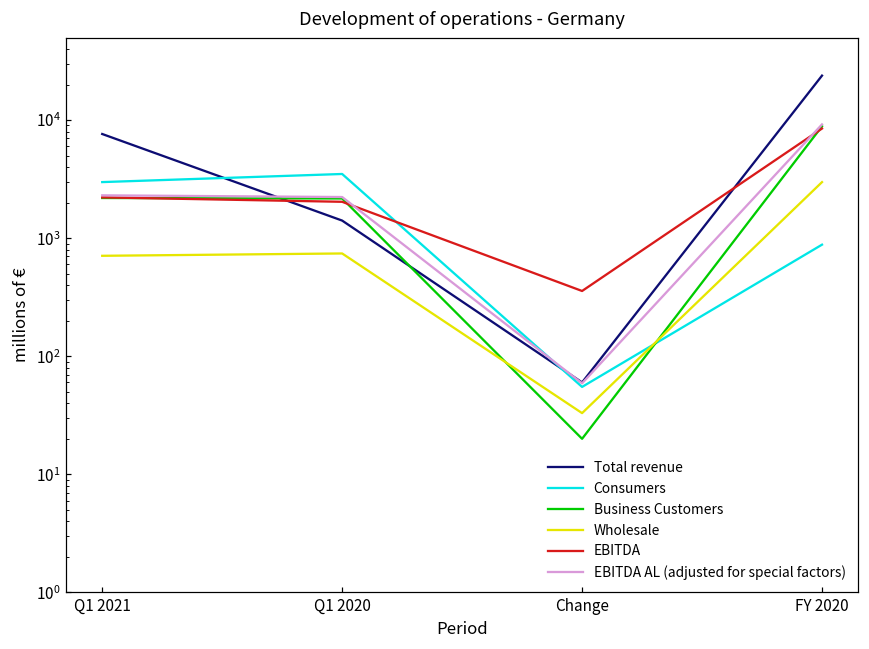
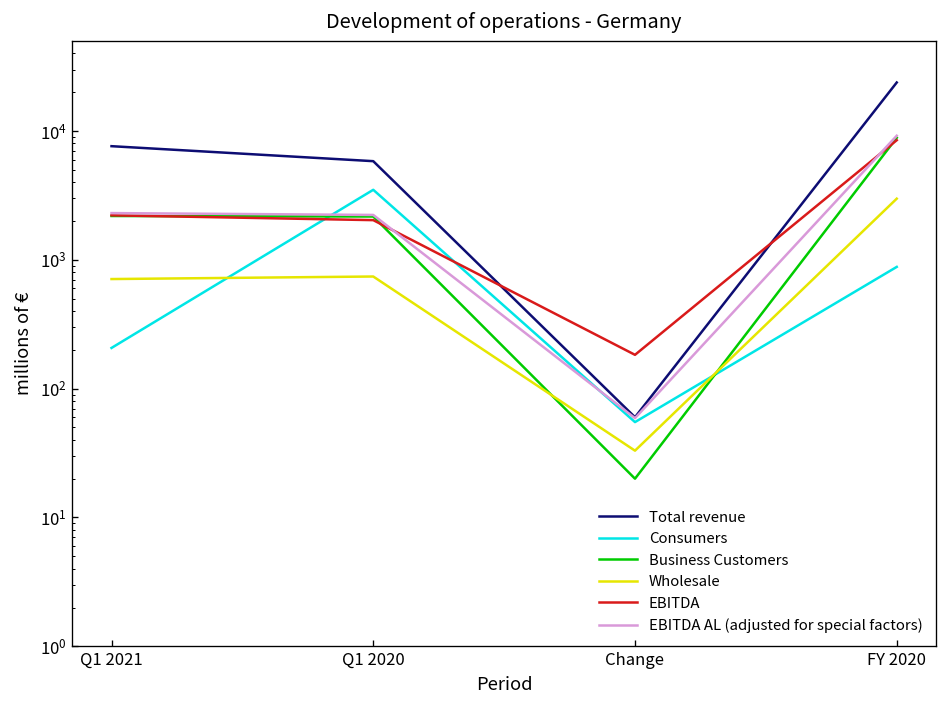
  {
    "Total revenue": {
      "Q1 2021": 8000,
-     "Q1 2020": 1400,
+     "Q1 2020": 6000,
      "FY 2020": 24000
    },
    "Consumers": {
-     "Q1 2021": 3000,
+     "Q1 2021": 210,
      "Q1 2020": 3500,
      "Change": 60,
      "FY 2020": 900
    },
    "Business Customers": {
      "Change": 20
    },
    "Wholesale": {
      "Q1 2021": 700,
      "Q1 2020": 700,
      "Change": 33,
      "FY 2020": 3000
    },
    "EBITDA": {
      "Q1 2020": 2000,
-     "Change": 360
+     "Change": 180
    }
  }
